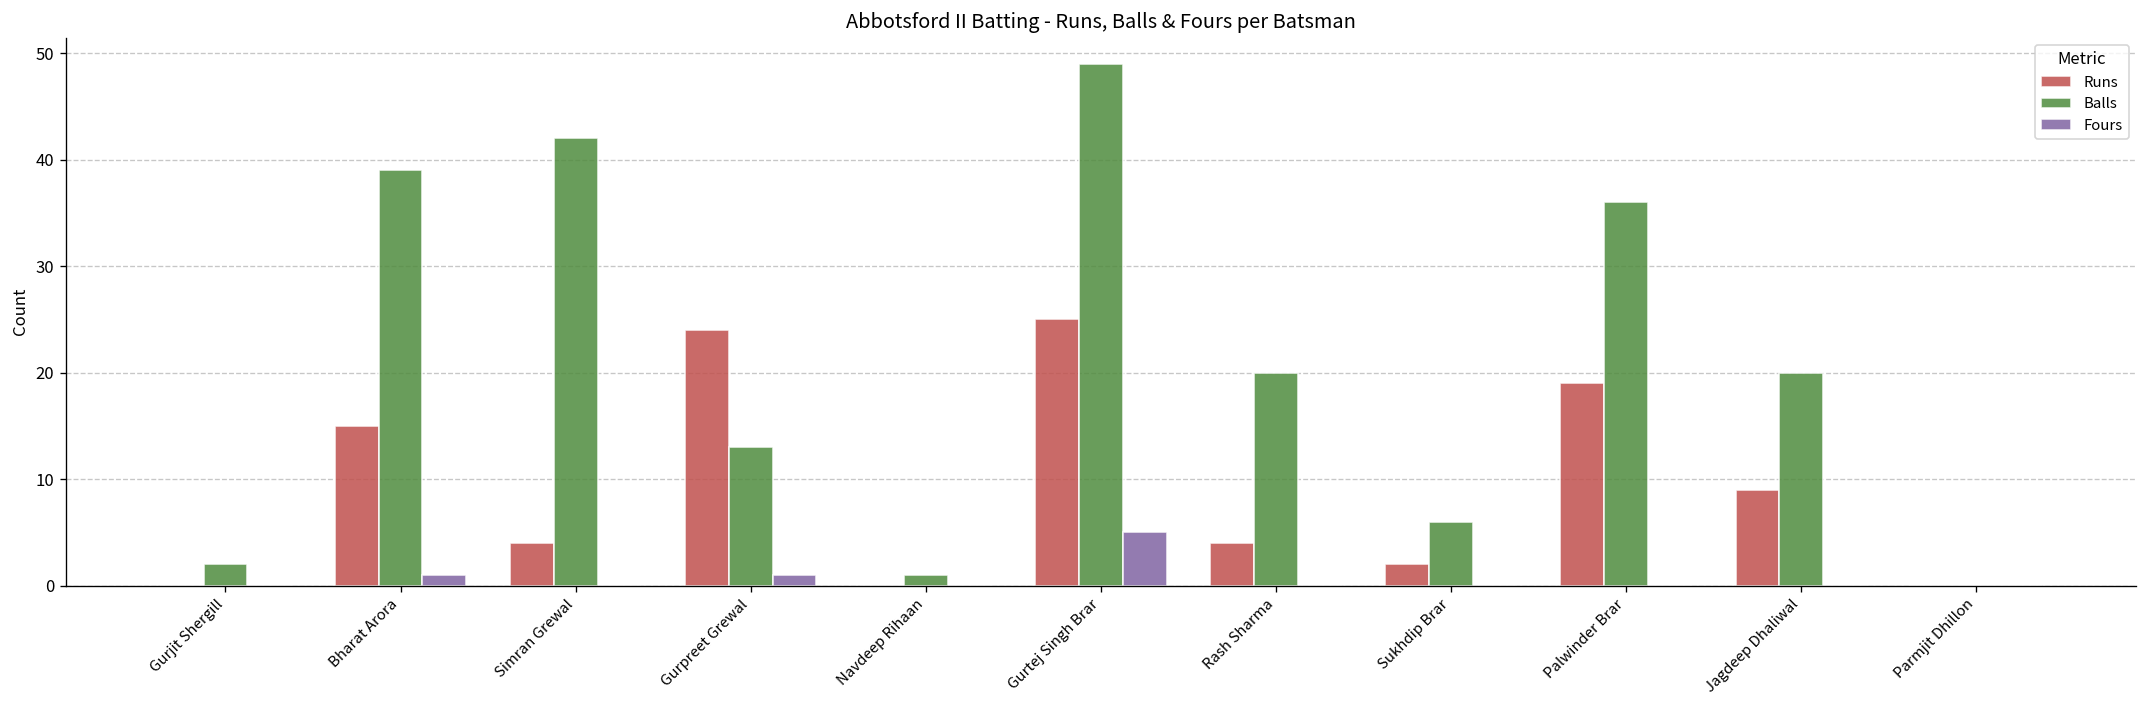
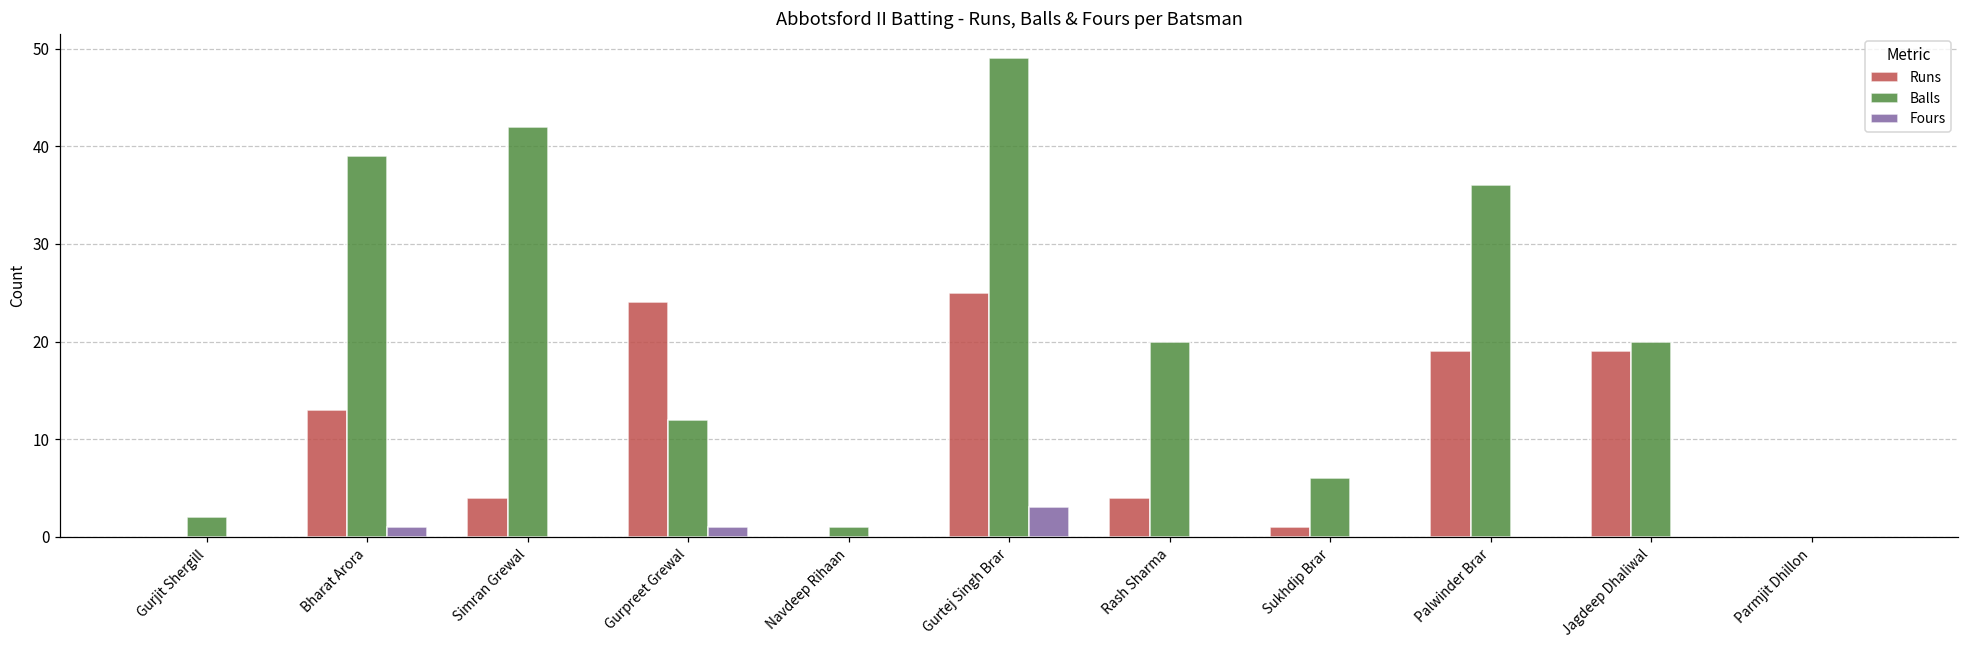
  {
    "Runs": {
      "Gurjit Shergill": 0,
-     "Bharat Arora": 15,
+     "Bharat Arora": 13,
      "Simran Grewal": 4,
      "Gurpreet Grewal": 24,
      "Navdeep Rihaan": 0,
      "Gurtej Singh Brar": 25,
      "Rash Sharma": 4,
-     "Sukhdip Brar": 2,
+     "Sukhdip Brar": 1,
      "Palwinder Brar": 19,
-     "Jagdeep Dhaliwal": 9,
+     "Jagdeep Dhaliwal": 19,
      "Parmjit Dhillon": 0
    },
    "Balls": {
      "Gurjit Shergill": 2,
      "Bharat Arora": 39,
      "Simran Grewal": 42,
-     "Gurpreet Grewal": 13,
+     "Gurpreet Grewal": 12,
      "Navdeep Rihaan": 1,
      "Gurtej Singh Brar": 49,
      "Rash Sharma": 20,
      "Sukhdip Brar": 6,
      "Palwinder Brar": 36,
      "Jagdeep Dhaliwal": 20,
      "Parmjit Dhillon": 0
    },
    "Fours": {
      "Gurjit Shergill": 0,
      "Bharat Arora": 1,
      "Simran Grewal": 0,
      "Gurpreet Grewal": 1,
      "Navdeep Rihaan": 0,
-     "Gurtej Singh Brar": 5,
+     "Gurtej Singh Brar": 3,
      "Rash Sharma": 0,
      "Sukhdip Brar": 0,
      "Palwinder Brar": 0,
      "Jagdeep Dhaliwal": 0,
      "Parmjit Dhillon": 0
    }
  }
